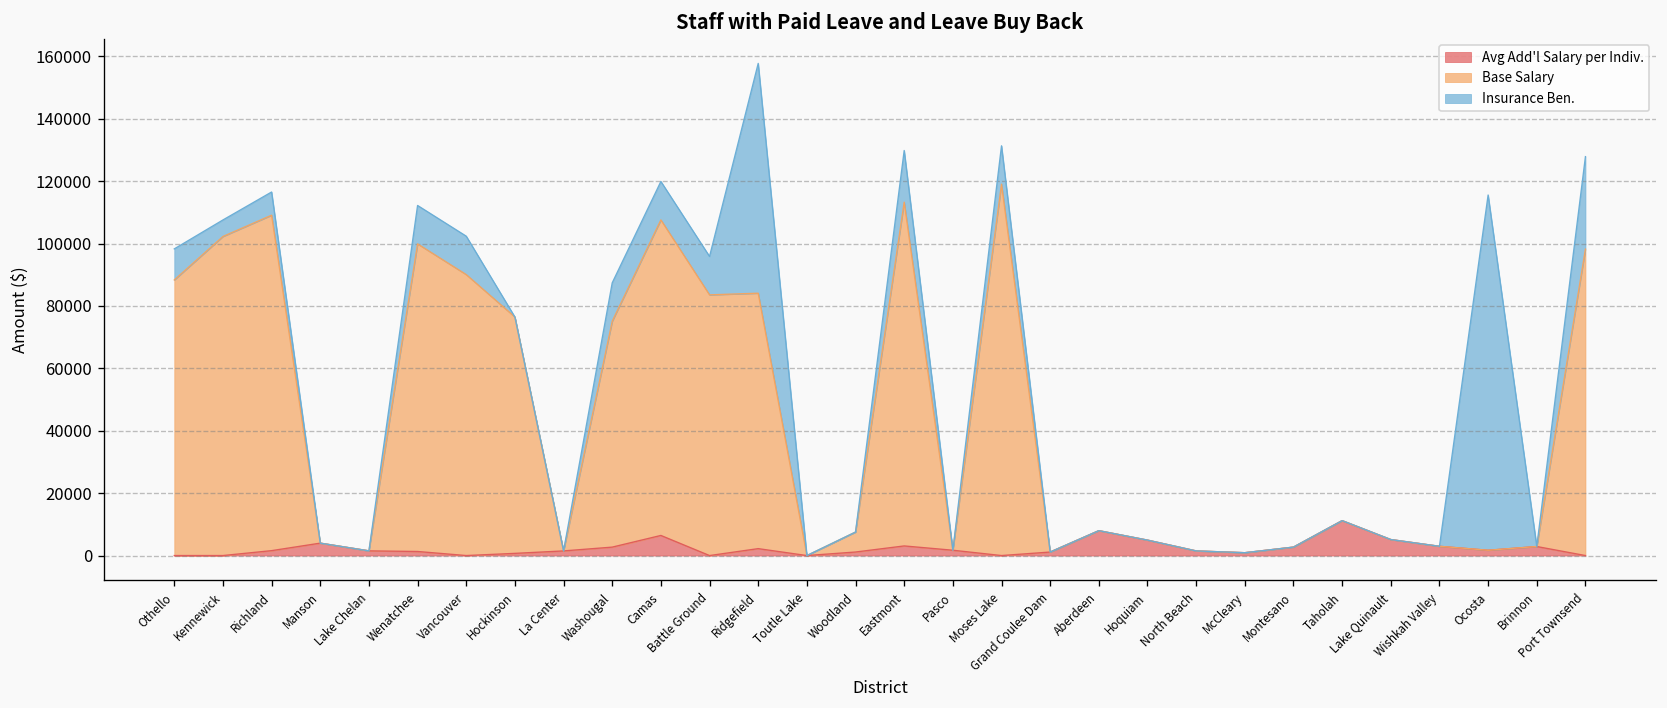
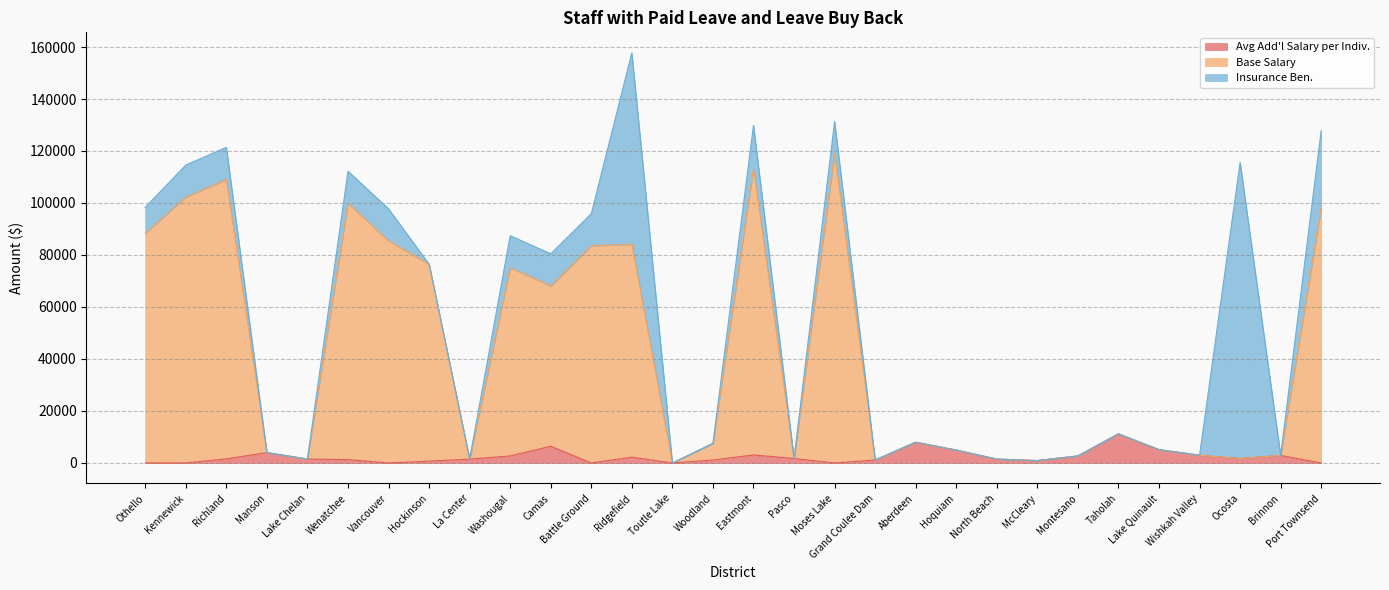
  {
    "Avg Add'l Salary per Indiv.": {
      "Othello": 0,
      "Kennewick": 0,
      "Richland": 2000,
      "Wenatchee": 1000,
      "Vancouver": 0,
      "Hockinson": 1000,
      "Washougal": 3000,
      "Camas": 6000,
      "Battle Ground": 0,
      "Ridgefield": 2000,
      "Woodland": 1000,
      "Eastmont": 3000,
      "Moses Lake": 0,
      "Port Townsend": 0
    },
    "Base Salary": {
      "Othello": 88000,
      "Kennewick": 102000,
      "Richland": 108000,
      "Wenatchee": 99000,
-     "Vancouver": 90000,
+     "Vancouver": 85000,
      "Washougal": 72000,
-     "Camas": 101000,
+     "Camas": 62000,
      "Battle Ground": 84000,
      "Ridgefield": 82000,
      "Eastmont": 110000,
      "Moses Lake": 119000,
      "Port Townsend": 98000
    },
    "Insurance Ben.": {
      "Othello": 10000,
-     "Kennewick": 5000,
-     "Richland": 7000,
+     "Kennewick": 12000,
+     "Richland": 12000,
      "Wenatchee": 12000,
      "Vancouver": 12000,
      "Washougal": 12000,
      "Camas": 12000,
      "Battle Ground": 12000,
      "Ridgefield": 74000,
      "Eastmont": 17000,
      "Moses Lake": 12000,
      "Ocosta": 114000,
      "Port Townsend": 30000
    }
  }
